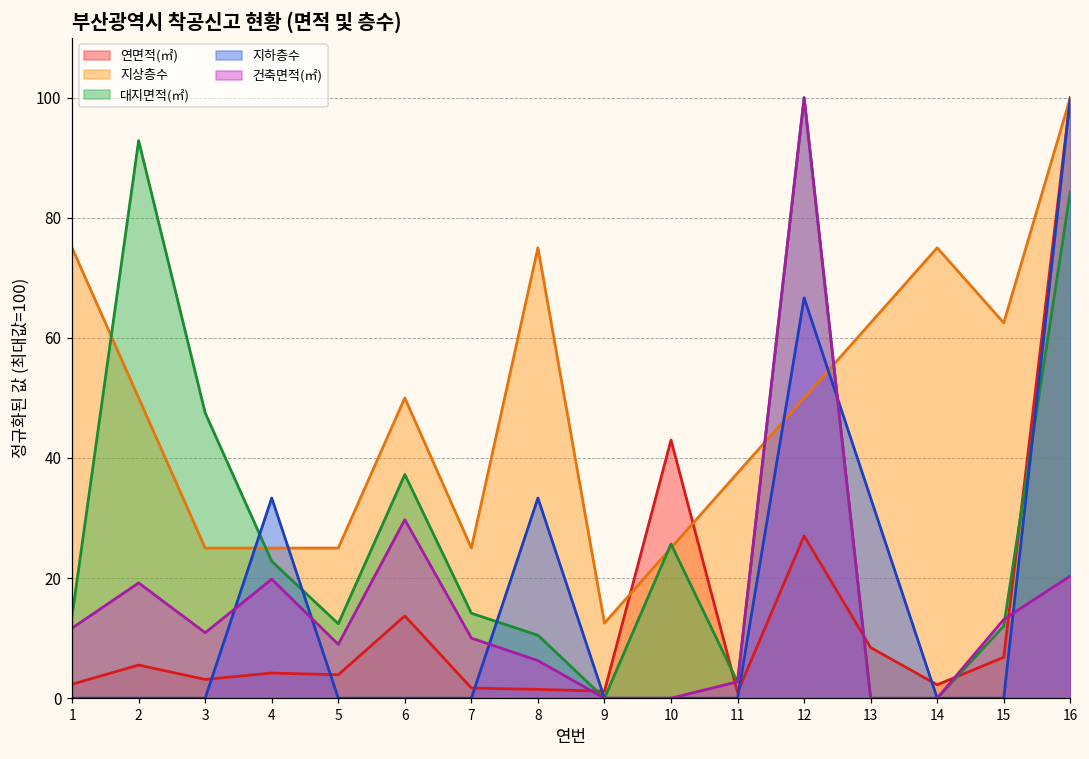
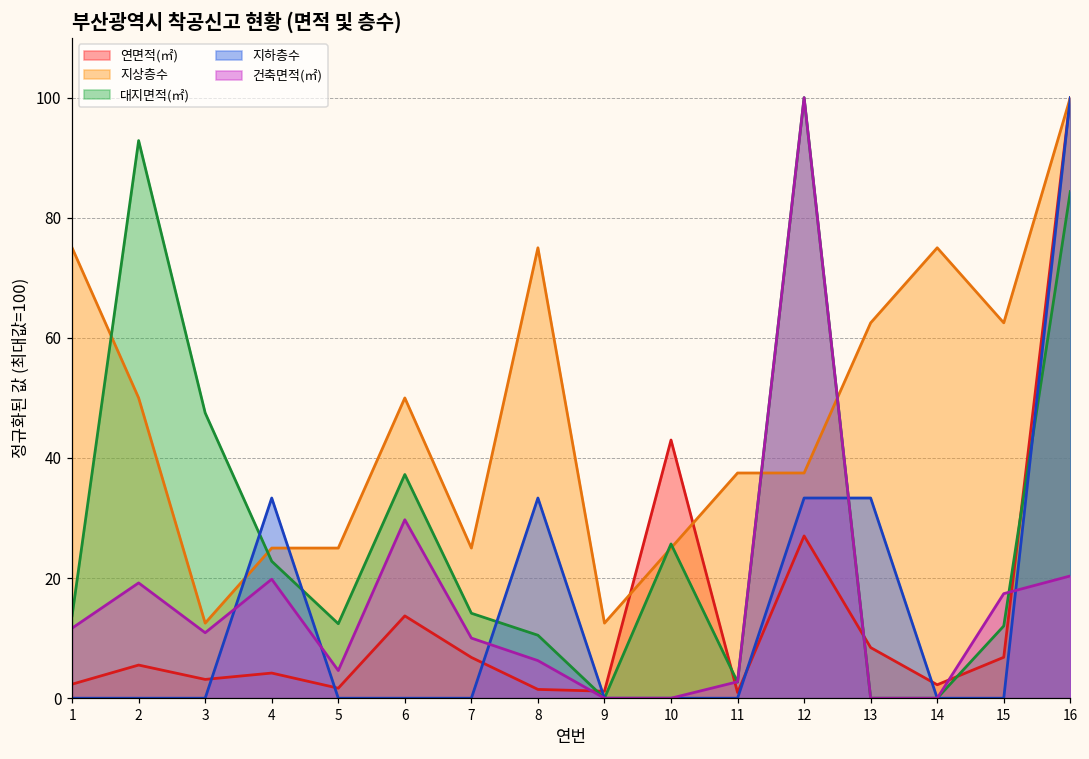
  {
    "연면적(㎡)": {
      "1": 2,
      "2": 6,
      "3": 3,
      "4": 4,
-     "5": 4,
+     "5": 2,
      "6": 14,
-     "7": 2,
+     "7": 7,
      "8": 1,
      "9": 1,
      "10": 43,
      "11": 1,
      "12": 27,
      "13": 8,
      "14": 2,
      "15": 7
    },
    "지상층수": {
      "1": 75,
      "2": 50,
-     "3": 25,
+     "3": 13,
      "4": 25,
      "5": 25,
      "6": 50,
      "7": 25,
      "8": 75,
      "9": 13,
      "10": 25,
      "11": 38,
-     "12": 50,
+     "12": 38,
      "13": 63,
      "14": 75,
      "15": 63
    },
    "대지면적(㎡)": {
      "1": 14,
      "2": 93,
      "3": 48,
      "4": 23,
      "5": 12,
      "6": 37,
      "7": 14,
      "8": 10,
      "10": 26,
      "15": 12,
      "16": 84
    },
    "지하층수": {
      "1": 0,
      "2": 0,
      "3": 0,
      "4": 33,
      "5": 0,
      "6": 0,
      "7": 0,
      "8": 33,
      "11": 0,
-     "12": 67,
+     "12": 33,
      "13": 33,
      "15": 0
    },
    "건축면적(㎡)": {
      "1": 12,
      "2": 19,
      "3": 11,
      "4": 20,
-     "5": 9,
+     "5": 5,
      "6": 30,
      "7": 10,
      "8": 6,
-     "15": 13,
+     "15": 17,
      "16": 20
    }
  }
